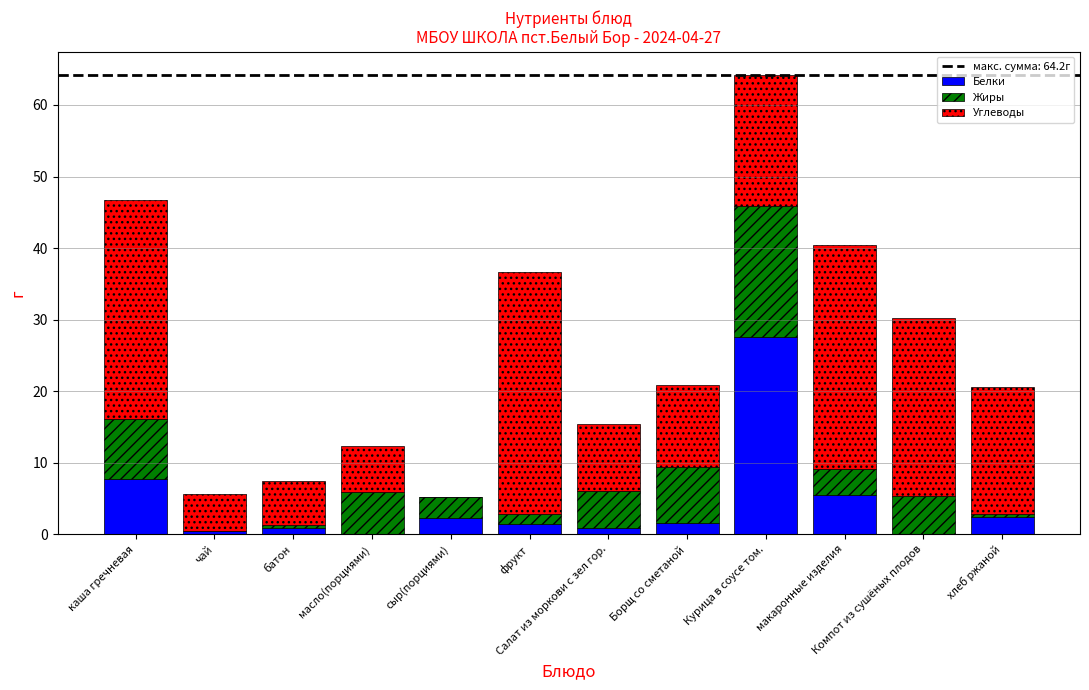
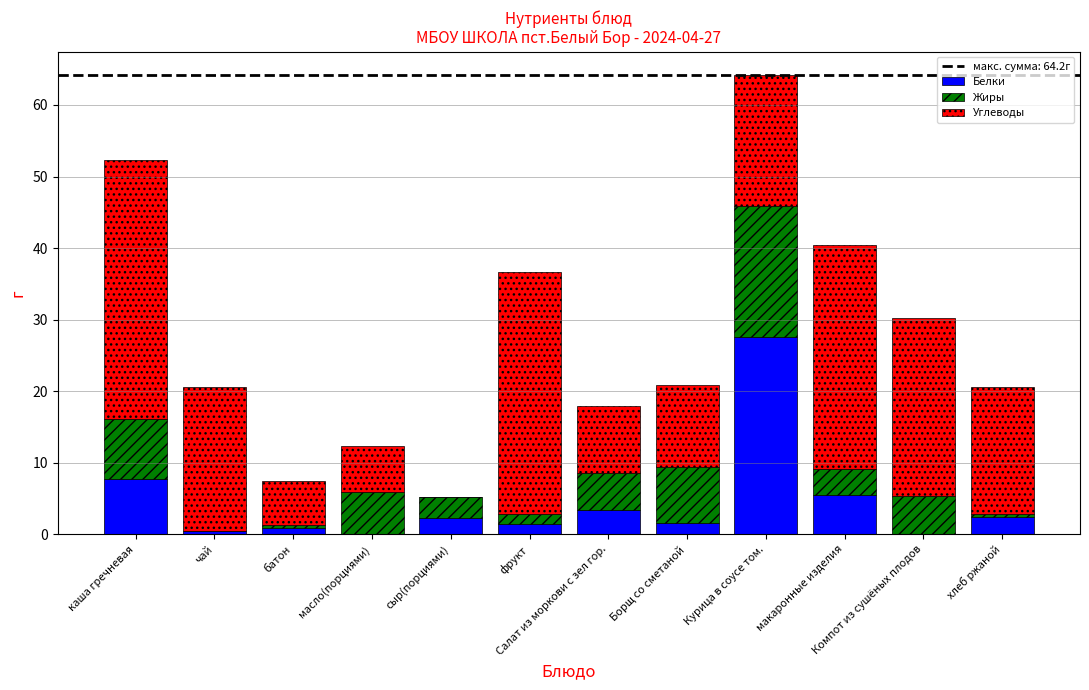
  {
    "Белки": {
      "каша гречневая": 8,
      "чай": 0,
      "батон": 1,
      "сыр(порциями)": 2,
      "фрукт": 1,
-     "Салат из моркови с зел гор.": 1,
+     "Салат из моркови с зел гор.": 3,
      "Борщ со сметаной": 2,
      "Курица в соусе том.": 28,
      "макаронные изделия": 6,
      "хлеб ржаной": 2
    },
    "Жиры": {
      "каша гречневая": 8,
      "чай": 0,
      "батон": 0,
      "масло(порциями)": 6,
      "сыр(порциями)": 3,
      "фрукт": 1,
      "Салат из моркови с зел гор.": 5,
      "Борщ со сметаной": 8,
      "Курица в соусе том.": 18,
      "макаронные изделия": 4,
      "Компот из сушёных плодов": 5,
      "хлеб ржаной": 0
    },
    "Углеводы": {
-     "каша гречневая": 31,
-     "чай": 5,
+     "каша гречневая": 36,
+     "чай": 20,
      "батон": 6,
      "масло(порциями)": 6,
      "сыр(порциями)": 0,
      "фрукт": 34,
      "Салат из моркови с зел гор.": 9,
      "Борщ со сметаной": 11,
      "Курица в соусе том.": 18,
      "макаронные изделия": 31,
      "Компот из сушёных плодов": 25,
      "хлеб ржаной": 18
    }
  }
